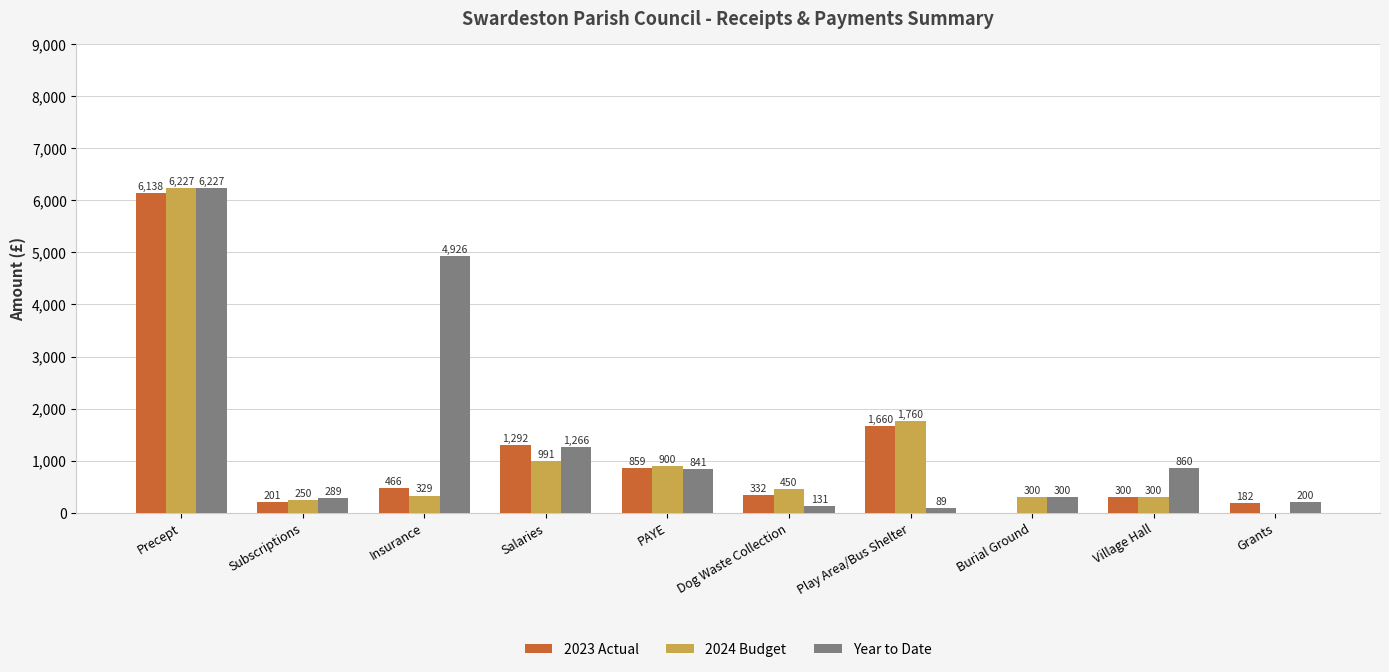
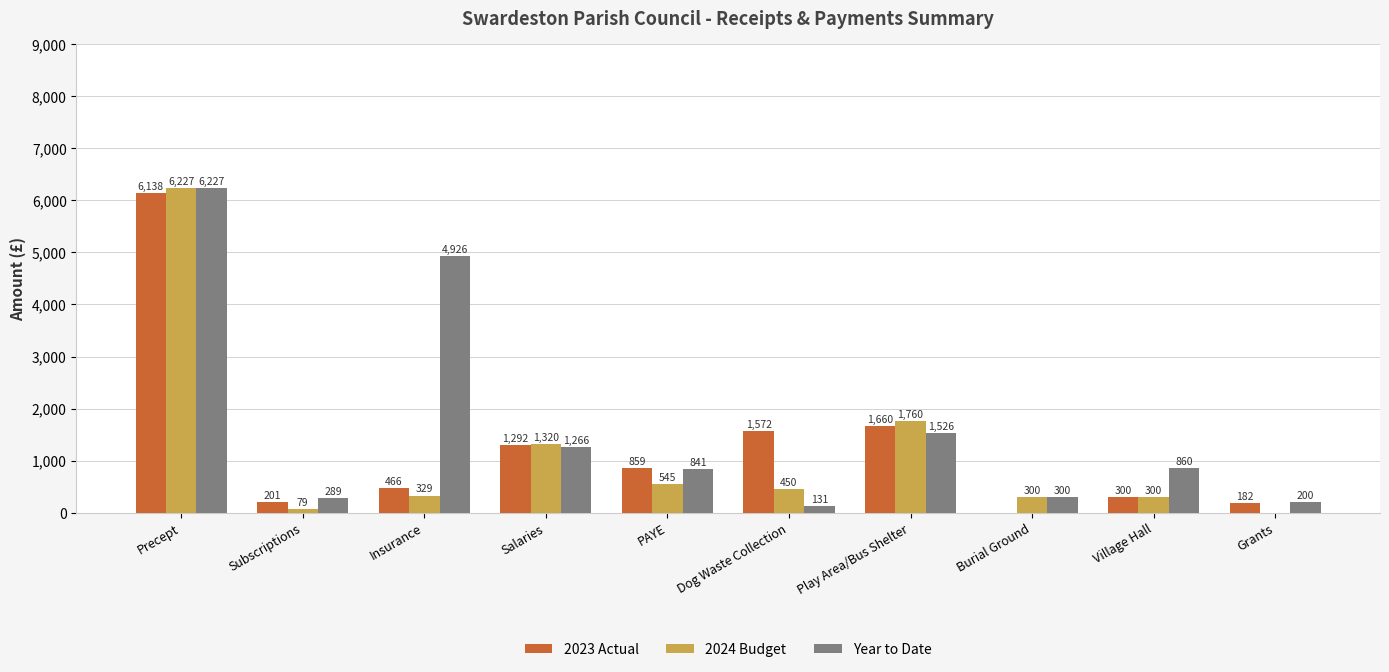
  {
    "2023 Actual": {
      "Precept": "6,138",
      "Subscriptions": "201",
      "Insurance": "466",
      "Salaries": "1,292",
      "PAYE": "859",
-     "Dog Waste Collection": "332",
+     "Dog Waste Collection": "1,572",
      "Play Area/Bus Shelter": "1,660",
      "Village Hall": "300",
      "Grants": "182"
    },
    "2024 Budget": {
      "Precept": "6,227",
-     "Subscriptions": "250",
+     "Subscriptions": "79",
      "Insurance": "329",
-     "Salaries": "991",
-     "PAYE": "900",
+     "Salaries": "1,320",
+     "PAYE": "545",
      "Dog Waste Collection": "450",
      "Play Area/Bus Shelter": "1,760",
      "Burial Ground": "300",
      "Village Hall": "300"
    },
    "Year to Date": {
      "Precept": "6,227",
      "Subscriptions": "289",
      "Insurance": "4,926",
      "Salaries": "1,266",
      "PAYE": "841",
      "Dog Waste Collection": "131",
-     "Play Area/Bus Shelter": "89",
+     "Play Area/Bus Shelter": "1,526",
      "Burial Ground": "300",
      "Village Hall": "860",
      "Grants": "200"
    }
  }
